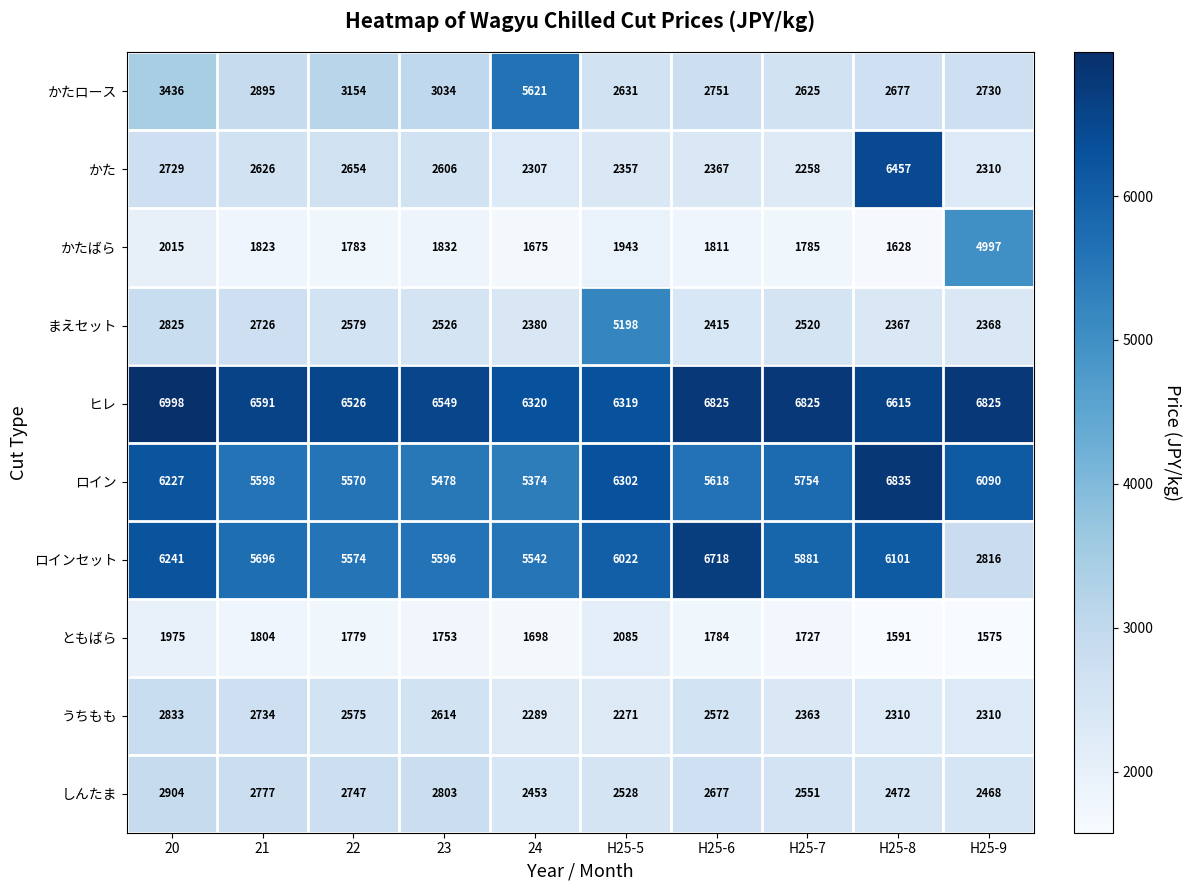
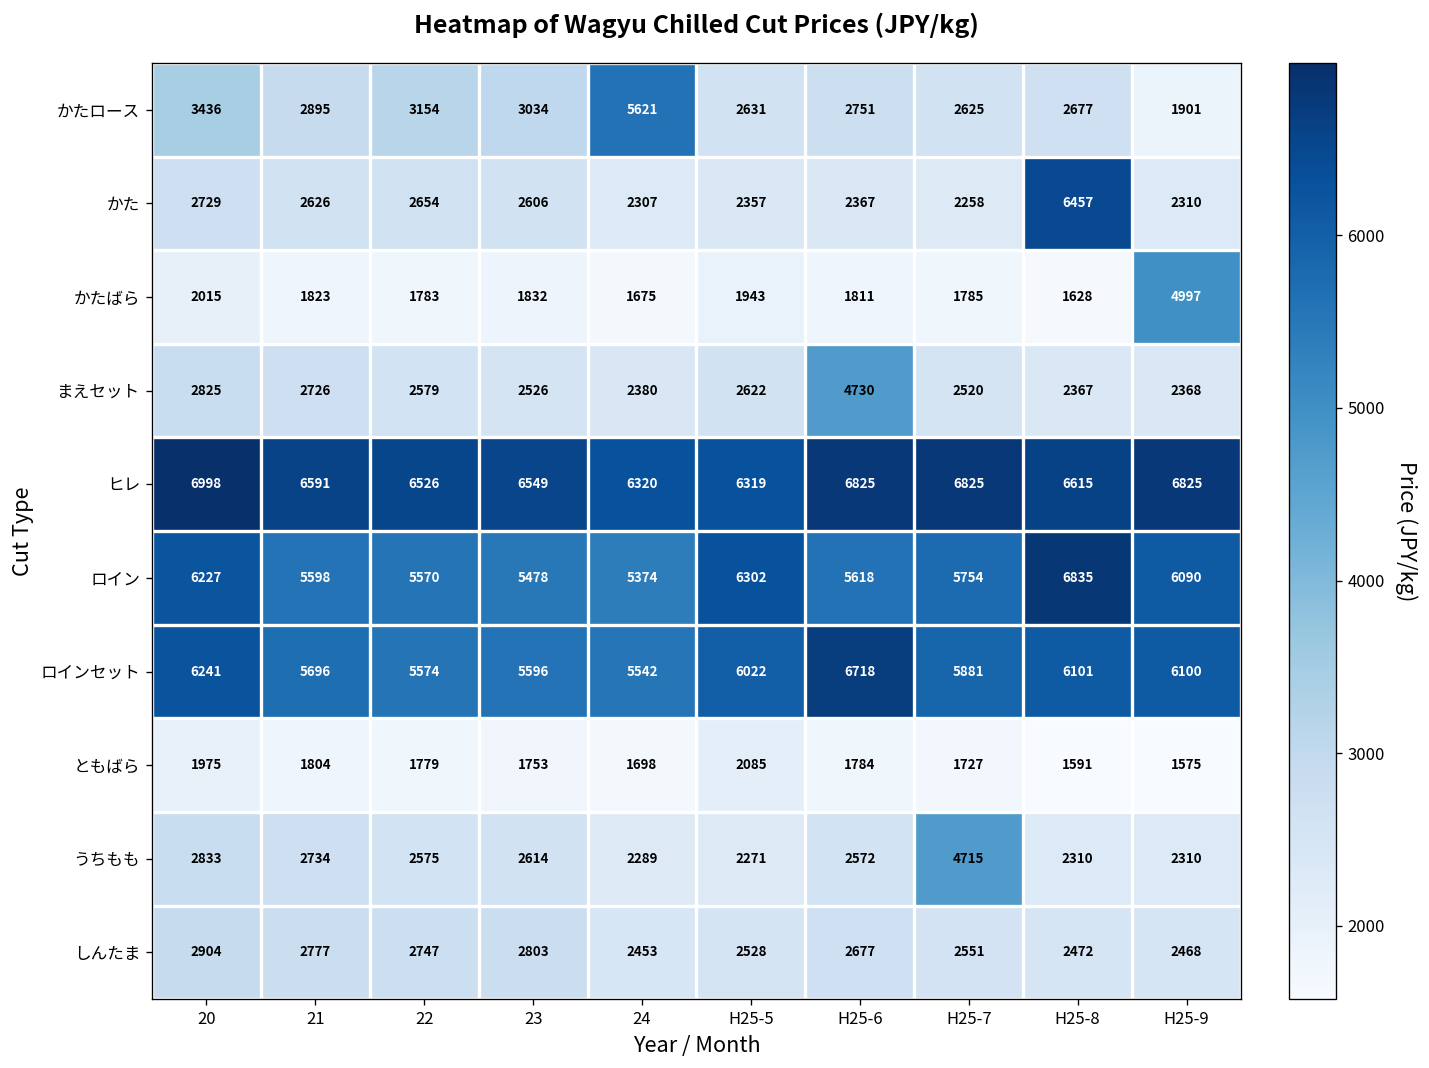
  {
    "かたロース": {
      "20": 3436,
      "21": 2895,
      "22": 3154,
      "23": 3034,
      "24": 5621,
      "H25-5": 2631,
      "H25-6": 2751,
      "H25-7": 2625,
      "H25-8": 2677,
-     "H25-9": 2730
+     "H25-9": 1901
    },
    "かた": {
      "20": 2729,
      "21": 2626,
      "22": 2654,
      "23": 2606,
      "24": 2307,
      "H25-5": 2357,
      "H25-6": 2367,
      "H25-7": 2258,
      "H25-8": 6457,
      "H25-9": 2310
    },
    "かたばら": {
      "20": 2015,
      "21": 1823,
      "22": 1783,
      "23": 1832,
      "24": 1675,
      "H25-5": 1943,
      "H25-6": 1811,
      "H25-7": 1785,
      "H25-8": 1628,
      "H25-9": 4997
    },
    "まえセット": {
      "20": 2825,
      "21": 2726,
      "22": 2579,
      "23": 2526,
      "24": 2380,
-     "H25-5": 5198,
-     "H25-6": 2415,
+     "H25-5": 2622,
+     "H25-6": 4730,
      "H25-7": 2520,
      "H25-8": 2367,
      "H25-9": 2368
    },
    "ヒレ": {
      "20": 6998,
      "21": 6591,
      "22": 6526,
      "23": 6549,
      "24": 6320,
      "H25-5": 6319,
      "H25-6": 6825,
      "H25-7": 6825,
      "H25-8": 6615,
      "H25-9": 6825
    },
    "ロイン": {
      "20": 6227,
      "21": 5598,
      "22": 5570,
      "23": 5478,
      "24": 5374,
      "H25-5": 6302,
      "H25-6": 5618,
      "H25-7": 5754,
      "H25-8": 6835,
      "H25-9": 6090
    },
    "ロインセット": {
      "20": 6241,
      "21": 5696,
      "22": 5574,
      "23": 5596,
      "24": 5542,
      "H25-5": 6022,
      "H25-6": 6718,
      "H25-7": 5881,
      "H25-8": 6101,
-     "H25-9": 2816
+     "H25-9": 6100
    },
    "ともばら": {
      "20": 1975,
      "21": 1804,
      "22": 1779,
      "23": 1753,
      "24": 1698,
      "H25-5": 2085,
      "H25-6": 1784,
      "H25-7": 1727,
      "H25-8": 1591,
      "H25-9": 1575
    },
    "うちもも": {
      "20": 2833,
      "21": 2734,
      "22": 2575,
      "23": 2614,
      "24": 2289,
      "H25-5": 2271,
      "H25-6": 2572,
-     "H25-7": 2363,
+     "H25-7": 4715,
      "H25-8": 2310,
      "H25-9": 2310
    },
    "しんたま": {
      "20": 2904,
      "21": 2777,
      "22": 2747,
      "23": 2803,
      "24": 2453,
      "H25-5": 2528,
      "H25-6": 2677,
      "H25-7": 2551,
      "H25-8": 2472,
      "H25-9": 2468
    }
  }
